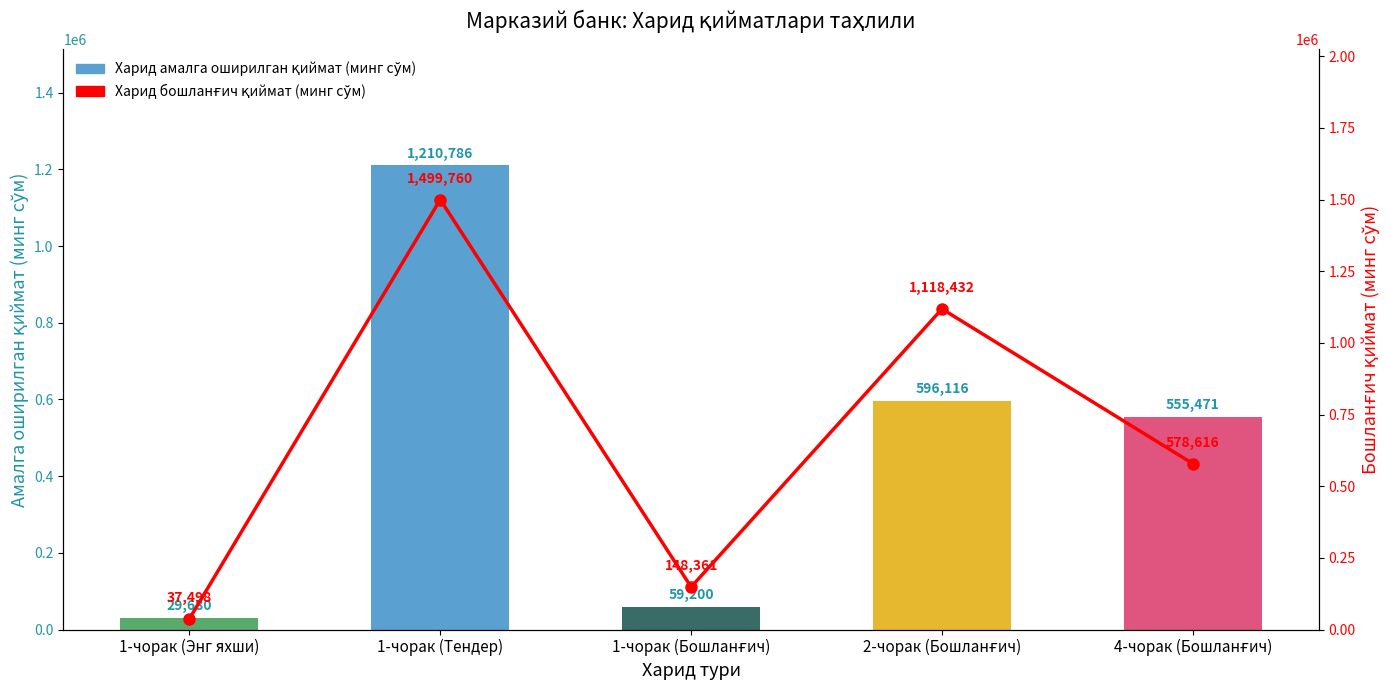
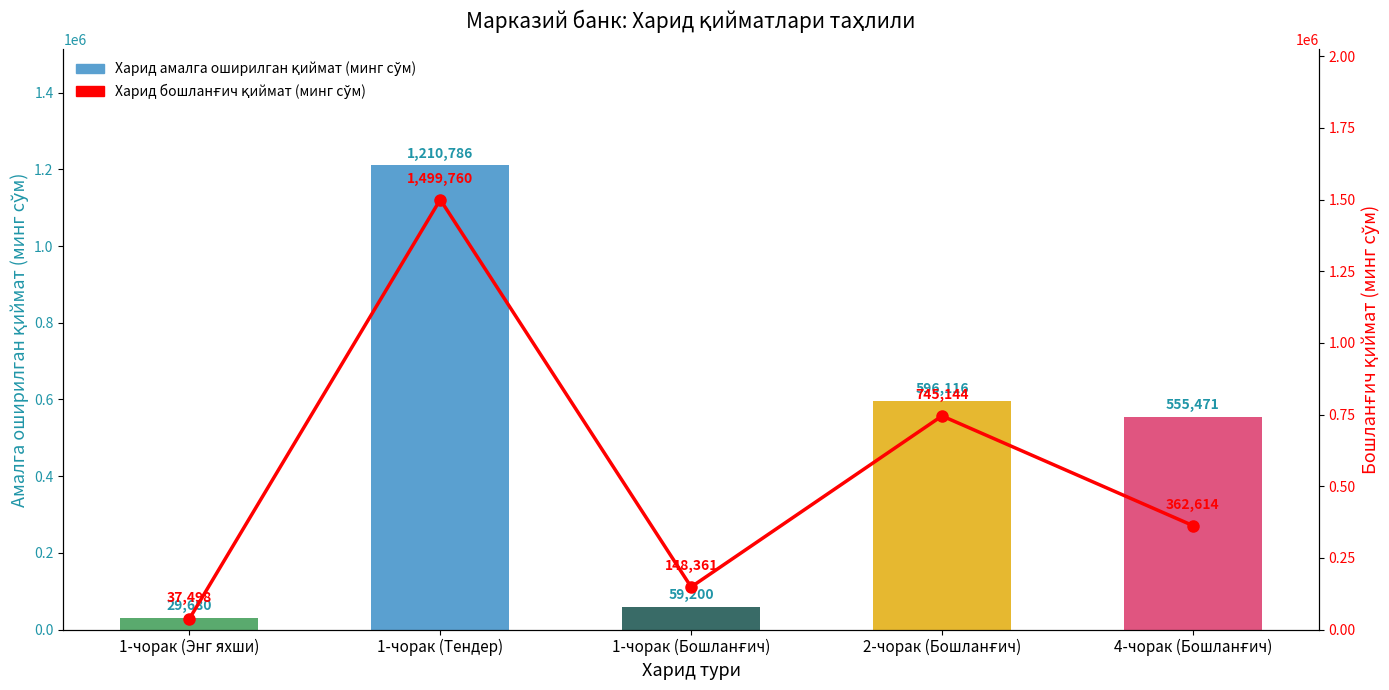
  {
    "Харид бошланғич қиймат (минг сўм)": {
      "1-чорак (Тендер)": "1,499,760",
      "1-чорак (Бошланғич)": "148,361",
-     "2-чорак (Бошланғич)": "1,118,432",
-     "4-чорак (Бошланғич)": "578,616"
+     "2-чорак (Бошланғич)": "745,144",
+     "4-чорак (Бошланғич)": "362,614"
    }
  }
